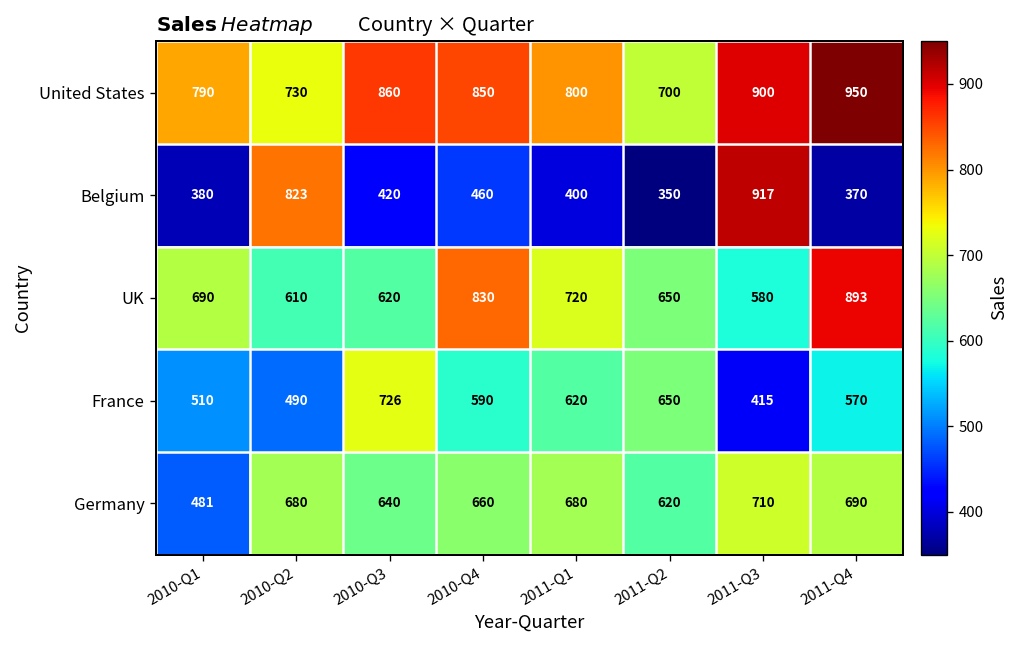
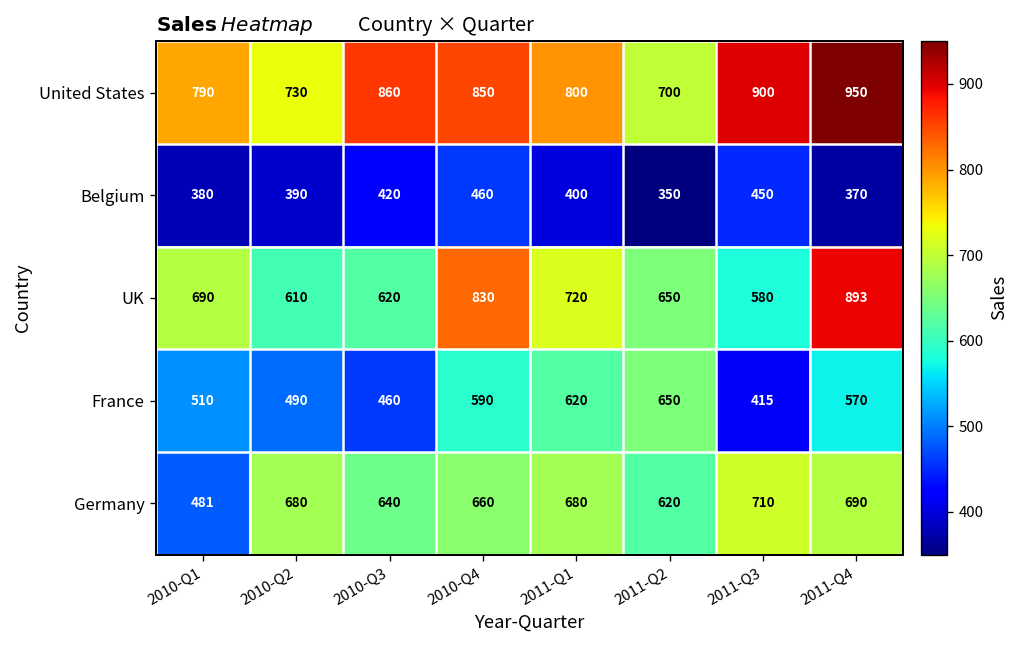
  {
    "United States": {
      "2010-Q1": 790,
      "2010-Q2": 730,
      "2010-Q3": 860,
      "2010-Q4": 850,
      "2011-Q1": 800,
      "2011-Q2": 700,
      "2011-Q3": 900,
      "2011-Q4": 950
    },
    "Belgium": {
      "2010-Q1": 380,
-     "2010-Q2": 823,
+     "2010-Q2": 390,
      "2010-Q3": 420,
      "2010-Q4": 460,
      "2011-Q1": 400,
      "2011-Q2": 350,
-     "2011-Q3": 917,
+     "2011-Q3": 450,
      "2011-Q4": 370
    },
    "UK": {
      "2010-Q1": 690,
      "2010-Q2": 610,
      "2010-Q3": 620,
      "2010-Q4": 830,
      "2011-Q1": 720,
      "2011-Q2": 650,
      "2011-Q3": 580,
      "2011-Q4": 893
    },
    "France": {
      "2010-Q1": 510,
      "2010-Q2": 490,
-     "2010-Q3": 726,
+     "2010-Q3": 460,
      "2010-Q4": 590,
      "2011-Q1": 620,
      "2011-Q2": 650,
      "2011-Q3": 415,
      "2011-Q4": 570
    },
    "Germany": {
      "2010-Q1": 481,
      "2010-Q2": 680,
      "2010-Q3": 640,
      "2010-Q4": 660,
      "2011-Q1": 680,
      "2011-Q2": 620,
      "2011-Q3": 710,
      "2011-Q4": 690
    }
  }
